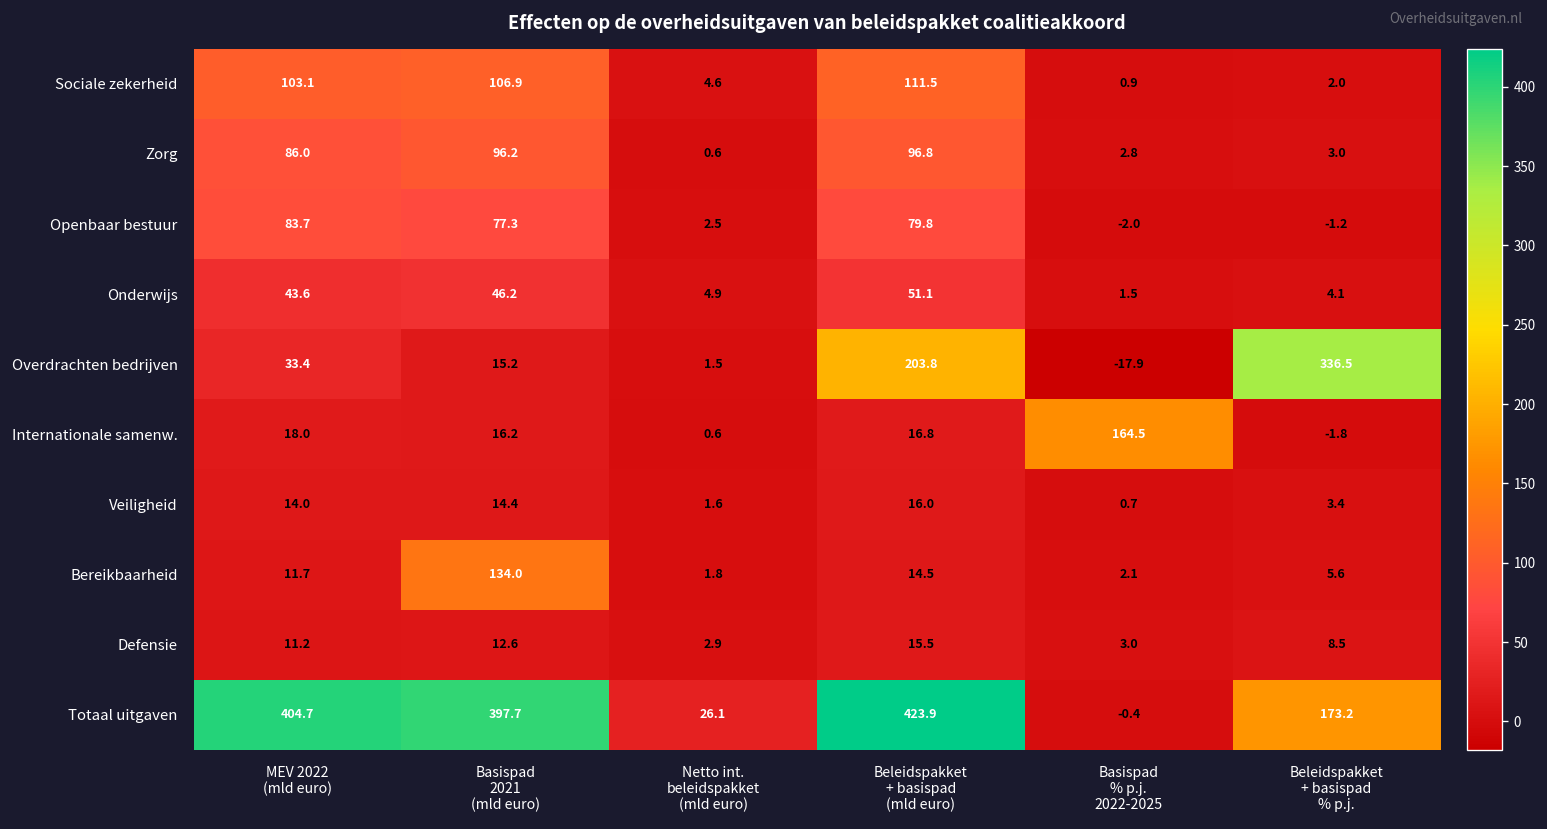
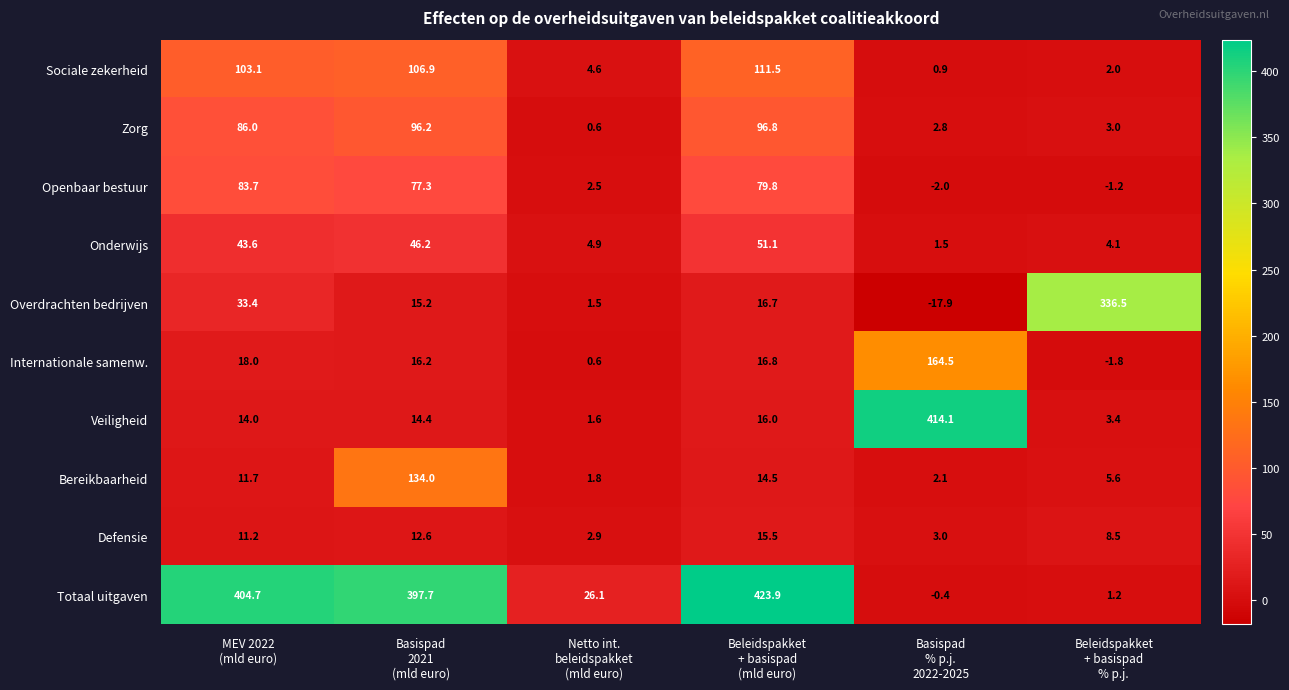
  {
    "Sociale zekerheid": {
      "MEV 2022 (mld euro)": 103.1,
      "Basispad 2021 (mld euro)": 106.9,
      "Netto int. beleidspakket (mld euro)": 4.6,
      "Beleidspakket + basispad (mld euro)": 111.5,
      "Basispad % p.j. 2022-2025": 0.9,
      "Beleidspakket + basispad % p.j.": 2.0
    },
    "Zorg": {
      "MEV 2022 (mld euro)": 86.0,
      "Basispad 2021 (mld euro)": 96.2,
      "Netto int. beleidspakket (mld euro)": 0.6,
      "Beleidspakket + basispad (mld euro)": 96.8,
      "Basispad % p.j. 2022-2025": 2.8,
      "Beleidspakket + basispad % p.j.": 3.0
    },
    "Openbaar bestuur": {
      "MEV 2022 (mld euro)": 83.7,
      "Basispad 2021 (mld euro)": 77.3,
      "Netto int. beleidspakket (mld euro)": 2.5,
      "Beleidspakket + basispad (mld euro)": 79.8,
      "Basispad % p.j. 2022-2025": -2.0,
      "Beleidspakket + basispad % p.j.": -1.2
    },
    "Onderwijs": {
      "MEV 2022 (mld euro)": 43.6,
      "Basispad 2021 (mld euro)": 46.2,
      "Netto int. beleidspakket (mld euro)": 4.9,
      "Beleidspakket + basispad (mld euro)": 51.1,
      "Basispad % p.j. 2022-2025": 1.5,
      "Beleidspakket + basispad % p.j.": 4.1
    },
    "Overdrachten bedrijven": {
      "MEV 2022 (mld euro)": 33.4,
      "Basispad 2021 (mld euro)": 15.2,
      "Netto int. beleidspakket (mld euro)": 1.5,
-     "Beleidspakket + basispad (mld euro)": 203.8,
+     "Beleidspakket + basispad (mld euro)": 16.7,
      "Basispad % p.j. 2022-2025": -17.9,
      "Beleidspakket + basispad % p.j.": 336.5
    },
    "Internationale samenw.": {
      "MEV 2022 (mld euro)": 18.0,
      "Basispad 2021 (mld euro)": 16.2,
      "Netto int. beleidspakket (mld euro)": 0.6,
      "Beleidspakket + basispad (mld euro)": 16.8,
      "Basispad % p.j. 2022-2025": 164.5,
      "Beleidspakket + basispad % p.j.": -1.8
    },
    "Veiligheid": {
      "MEV 2022 (mld euro)": 14.0,
      "Basispad 2021 (mld euro)": 14.4,
      "Netto int. beleidspakket (mld euro)": 1.6,
      "Beleidspakket + basispad (mld euro)": 16.0,
-     "Basispad % p.j. 2022-2025": 0.7,
+     "Basispad % p.j. 2022-2025": 414.1,
      "Beleidspakket + basispad % p.j.": 3.4
    },
    "Bereikbaarheid": {
      "MEV 2022 (mld euro)": 11.7,
      "Basispad 2021 (mld euro)": 134.0,
      "Netto int. beleidspakket (mld euro)": 1.8,
      "Beleidspakket + basispad (mld euro)": 14.5,
      "Basispad % p.j. 2022-2025": 2.1,
      "Beleidspakket + basispad % p.j.": 5.6
    },
    "Defensie": {
      "MEV 2022 (mld euro)": 11.2,
      "Basispad 2021 (mld euro)": 12.6,
      "Netto int. beleidspakket (mld euro)": 2.9,
      "Beleidspakket + basispad (mld euro)": 15.5,
      "Basispad % p.j. 2022-2025": 3.0,
      "Beleidspakket + basispad % p.j.": 8.5
    },
    "Totaal uitgaven": {
      "MEV 2022 (mld euro)": 404.7,
      "Basispad 2021 (mld euro)": 397.7,
      "Netto int. beleidspakket (mld euro)": 26.1,
      "Beleidspakket + basispad (mld euro)": 423.9,
      "Basispad % p.j. 2022-2025": -0.4,
-     "Beleidspakket + basispad % p.j.": 173.2
+     "Beleidspakket + basispad % p.j.": 1.2
    }
  }
